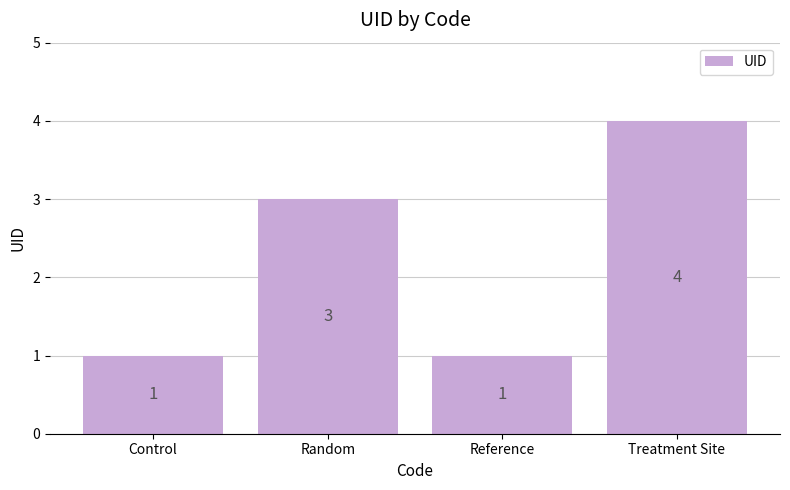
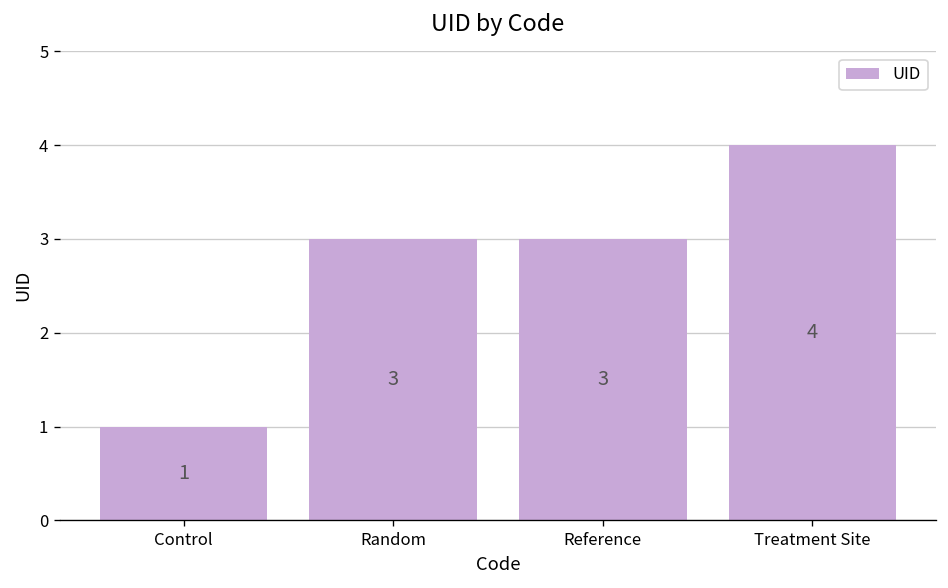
  {
    "Control": 1,
    "Random": 3,
-   "Reference": 1,
+   "Reference": 3,
    "Treatment Site": 4
  }
